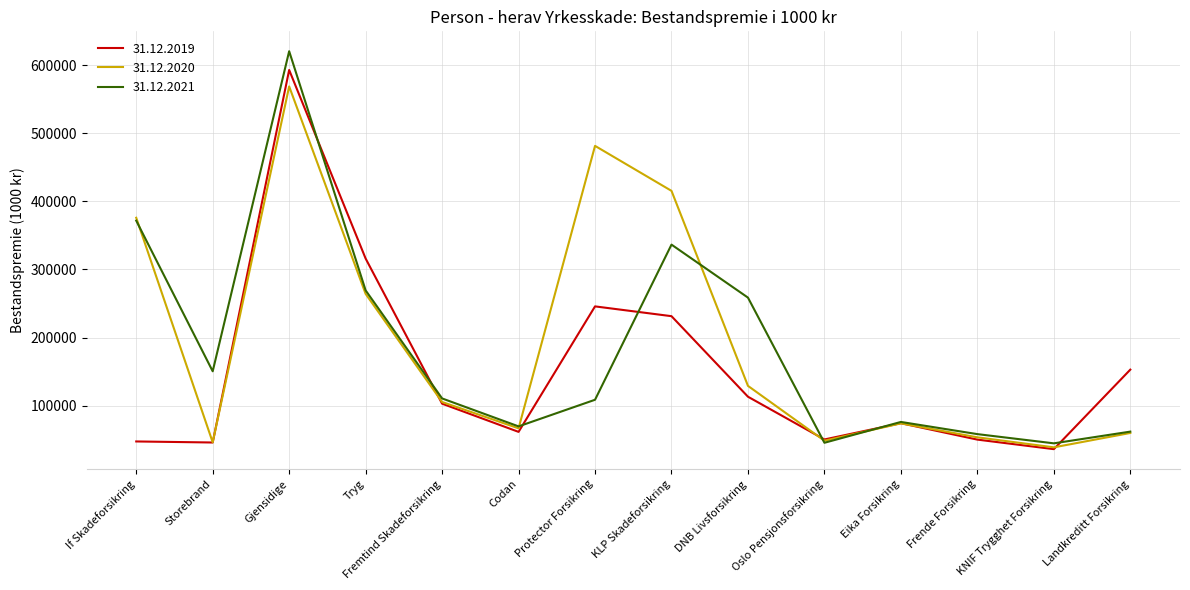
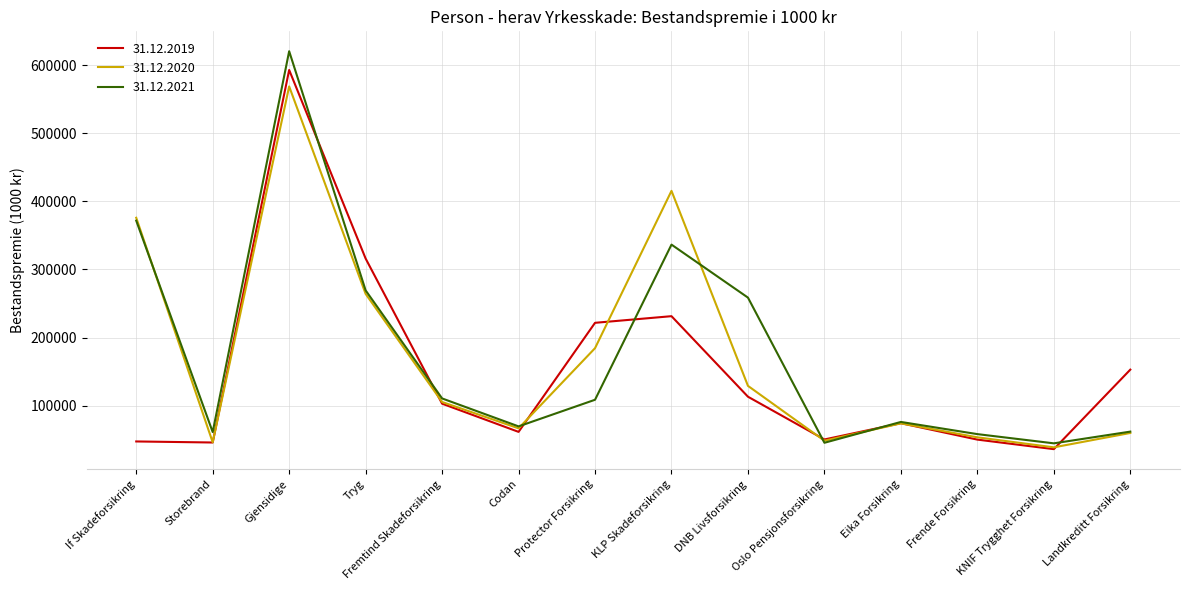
  {
    "31.12.2019": {
      "If Skadeforsikring": 50000,
      "Gjensidige": 590000,
      "Tryg": 320000,
      "Codan": 60000,
-     "Protector Forsikring": 250000,
+     "Protector Forsikring": 220000,
      "KLP Skadeforsikring": 230000,
      "DNB Livsforsikring": 110000,
      "Landkreditt Forsikring": 150000
    },
    "31.12.2020": {
      "If Skadeforsikring": 380000,
      "Gjensidige": 570000,
      "Tryg": 260000,
-     "Protector Forsikring": 480000,
+     "Protector Forsikring": 180000,
      "KLP Skadeforsikring": 420000,
      "DNB Livsforsikring": 130000
    },
    "31.12.2021": {
      "If Skadeforsikring": 370000,
-     "Storebrand": 150000,
+     "Storebrand": 60000,
      "Gjensidige": 620000,
      "Tryg": 270000,
      "Fremtind Skadeforsikring": 110000,
      "Protector Forsikring": 110000,
      "KLP Skadeforsikring": 340000,
      "DNB Livsforsikring": 260000,
      "Frende Forsikring": 60000,
      "KNIF Trygghet Forsikring": 40000
    }
  }
